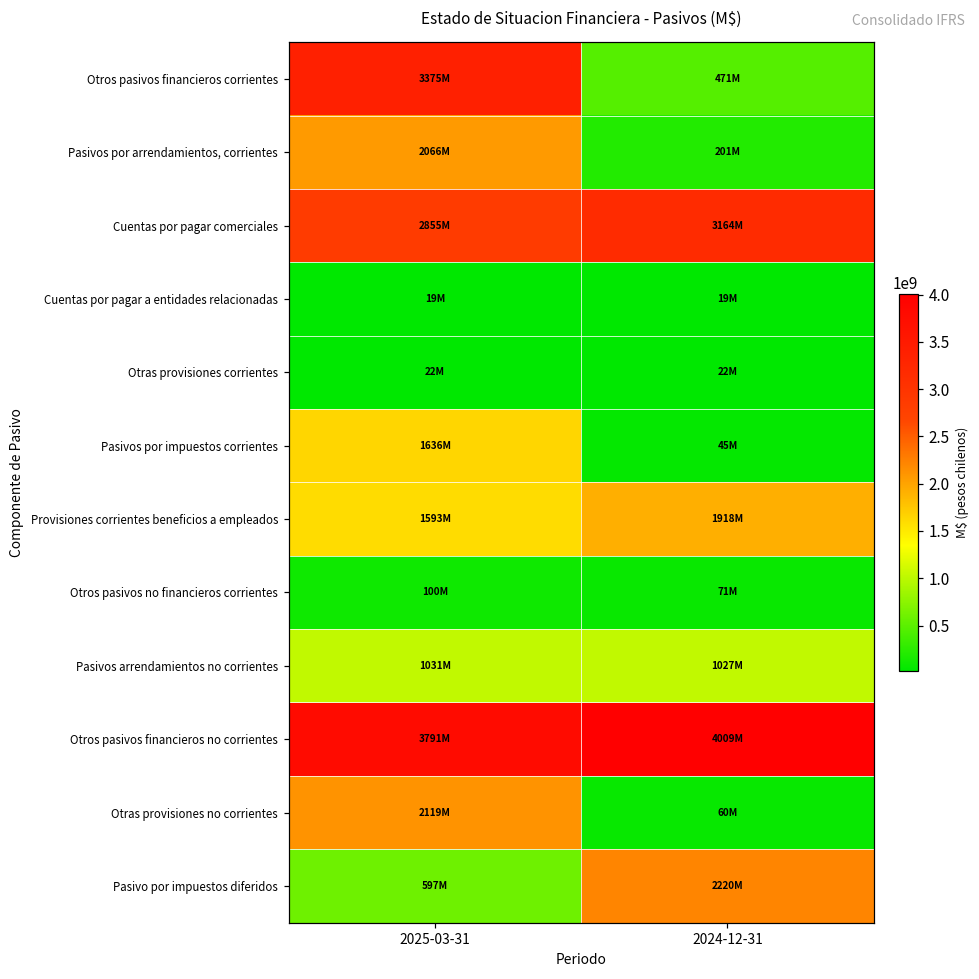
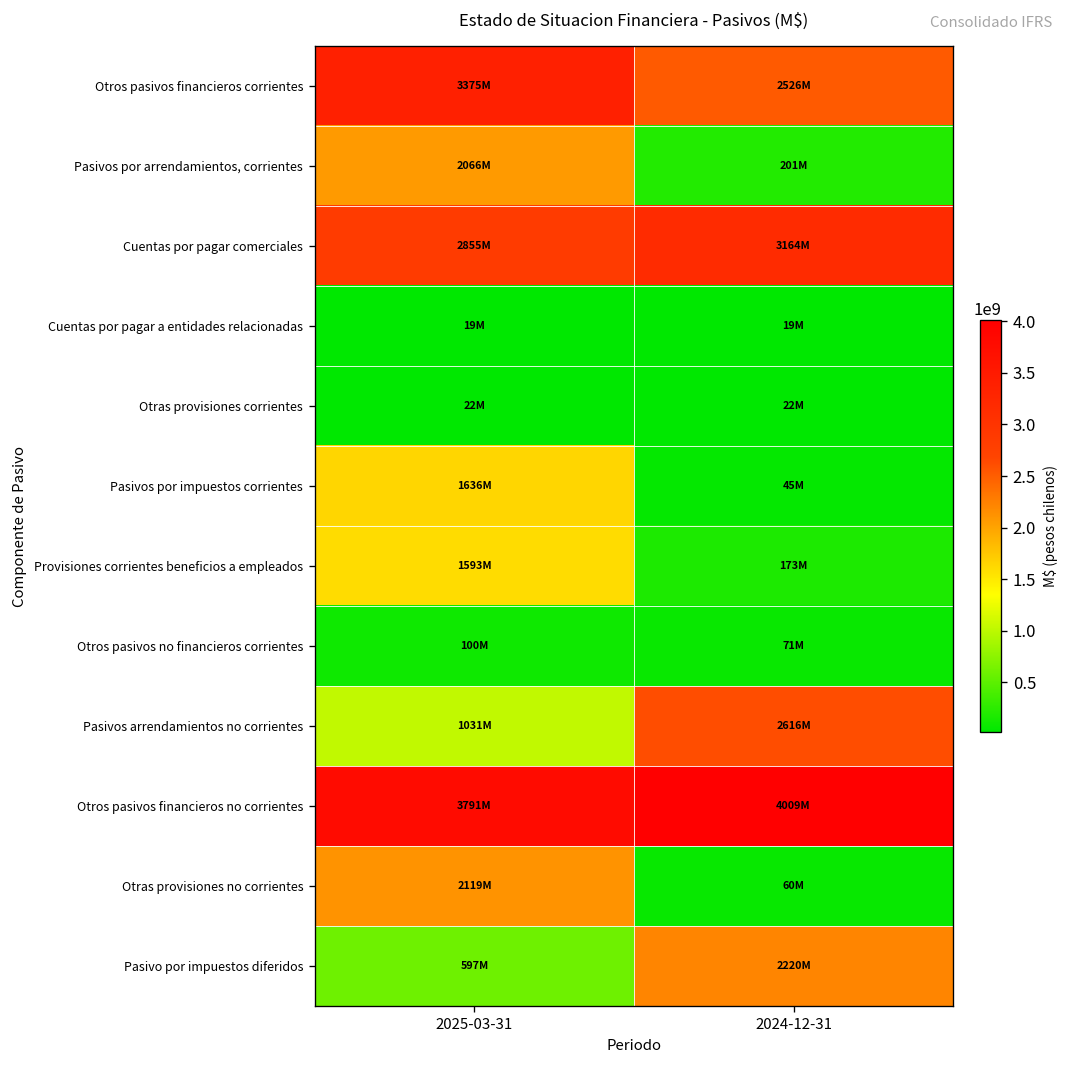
  {
    "Otros pasivos financieros corrientes": {
      "2025-03-31": "3375M",
-     "2024-12-31": "471M"
+     "2024-12-31": "2526M"
    },
    "Pasivos por arrendamientos, corrientes": {
      "2025-03-31": "2066M",
      "2024-12-31": "201M"
    },
    "Cuentas por pagar comerciales": {
      "2025-03-31": "2855M",
      "2024-12-31": "3164M"
    },
    "Cuentas por pagar a entidades relacionadas": {
      "2025-03-31": "19M",
      "2024-12-31": "19M"
    },
    "Otras provisiones corrientes": {
      "2025-03-31": "22M",
      "2024-12-31": "22M"
    },
    "Pasivos por impuestos corrientes": {
      "2025-03-31": "1636M",
      "2024-12-31": "45M"
    },
    "Provisiones corrientes beneficios a empleados": {
      "2025-03-31": "1593M",
-     "2024-12-31": "1918M"
+     "2024-12-31": "173M"
    },
    "Otros pasivos no financieros corrientes": {
      "2025-03-31": "100M",
      "2024-12-31": "71M"
    },
    "Pasivos arrendamientos no corrientes": {
      "2025-03-31": "1031M",
-     "2024-12-31": "1027M"
+     "2024-12-31": "2616M"
    },
    "Otros pasivos financieros no corrientes": {
      "2025-03-31": "3791M",
      "2024-12-31": "4009M"
    },
    "Otras provisiones no corrientes": {
      "2025-03-31": "2119M",
      "2024-12-31": "60M"
    },
    "Pasivo por impuestos diferidos": {
      "2025-03-31": "597M",
      "2024-12-31": "2220M"
    }
  }
